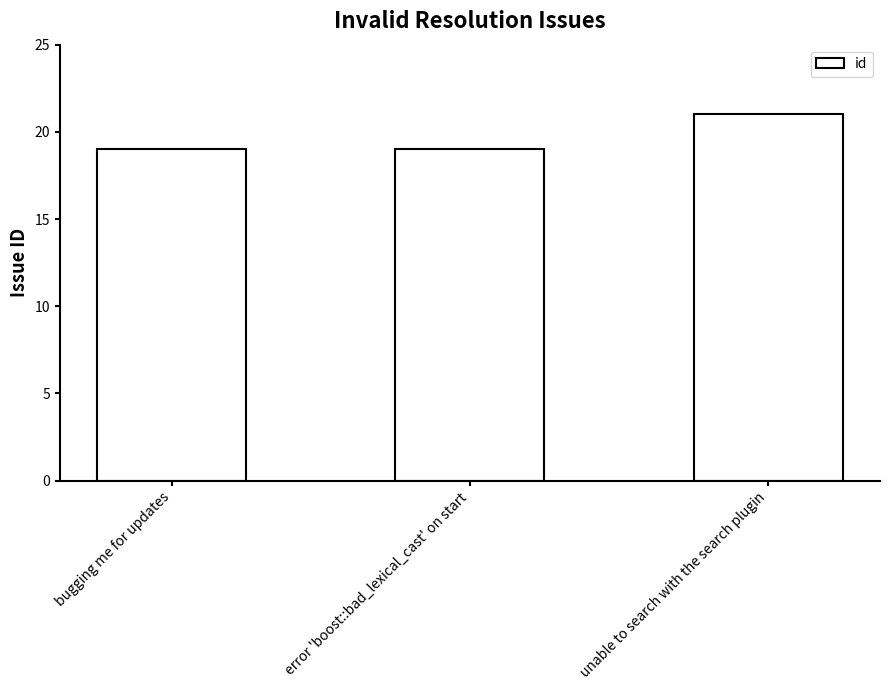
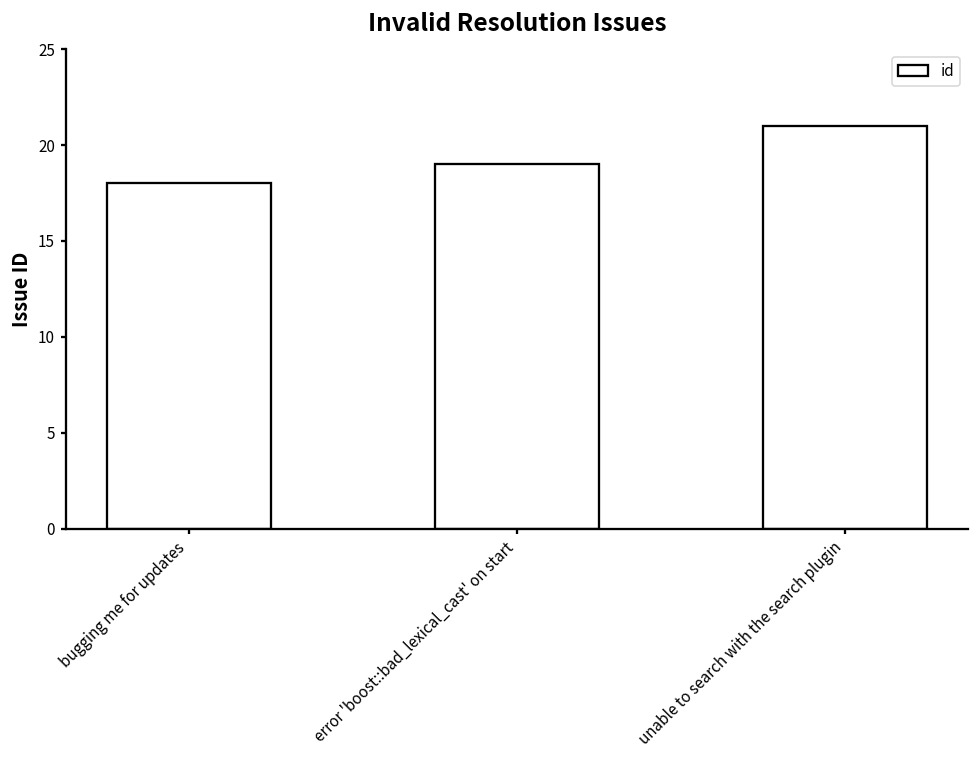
  {
-   "bugging me for updates": 19,
+   "bugging me for updates": 18,
    "error 'boost::bad_lexical_cast' on start": 19,
    "unable to search with the search plugin": 21
  }
